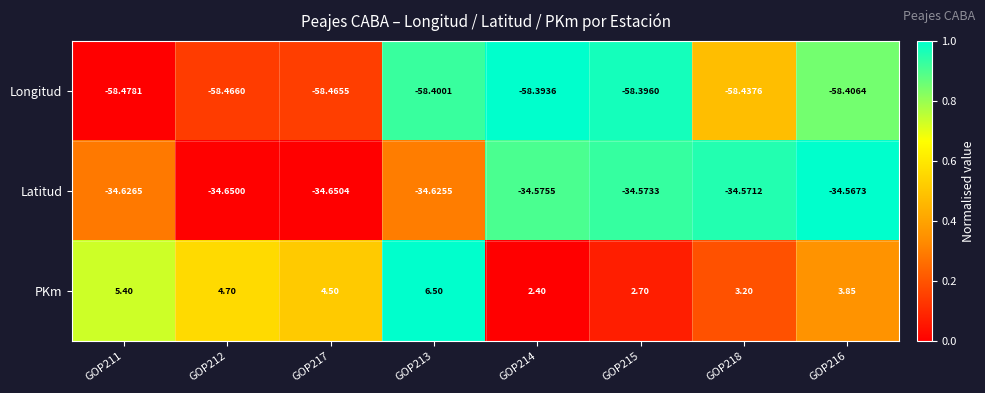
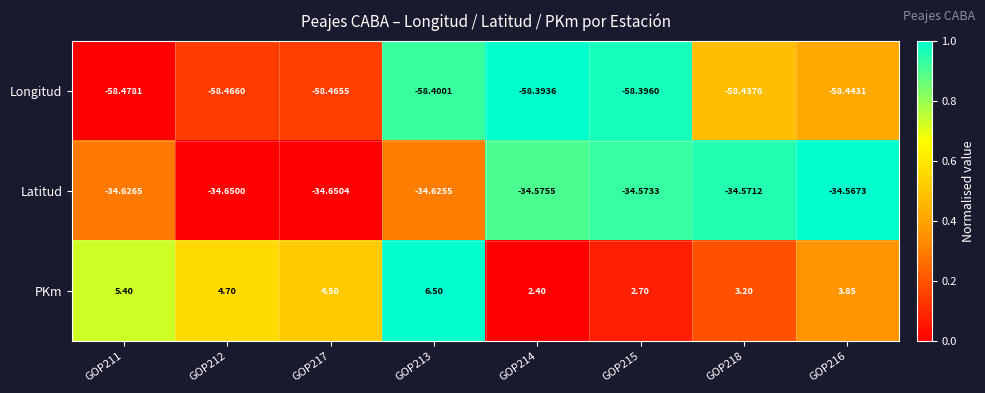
  {
    "Longitud": {
      "GOP211": -58.4781,
      "GOP212": -58.4660,
      "GOP217": -58.4655,
      "GOP213": -58.4001,
      "GOP214": -58.3936,
      "GOP215": -58.3960,
      "GOP218": -58.4376,
-     "GOP216": -58.4064
+     "GOP216": -58.4431
    },
    "Latitud": {
      "GOP211": -34.6265,
      "GOP212": -34.6500,
      "GOP217": -34.6504,
      "GOP213": -34.6255,
      "GOP214": -34.5755,
      "GOP215": -34.5733,
      "GOP218": -34.5712,
      "GOP216": -34.5673
    },
    "PKm": {
      "GOP211": 5.40,
      "GOP212": 4.70,
      "GOP217": 4.50,
      "GOP213": 6.50,
      "GOP214": 2.40,
      "GOP215": 2.70,
      "GOP218": 3.20,
      "GOP216": 3.85
    }
  }
